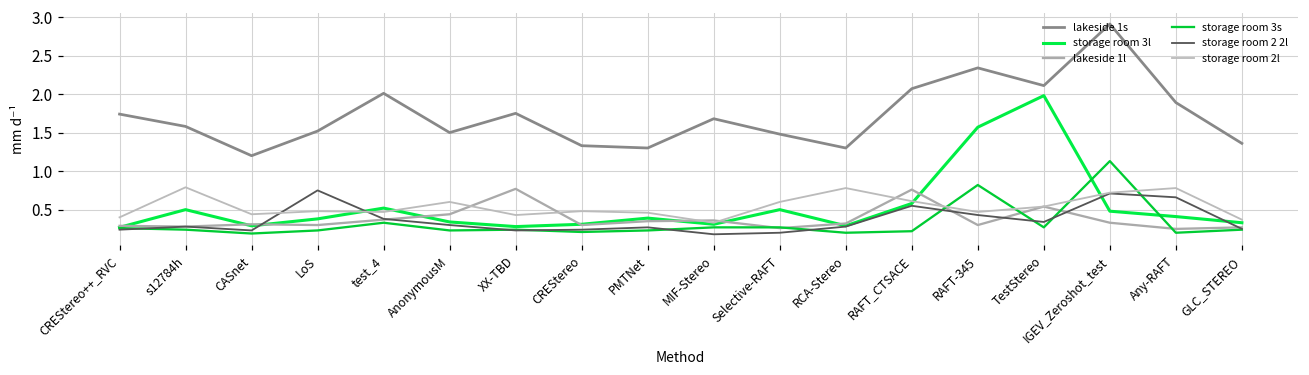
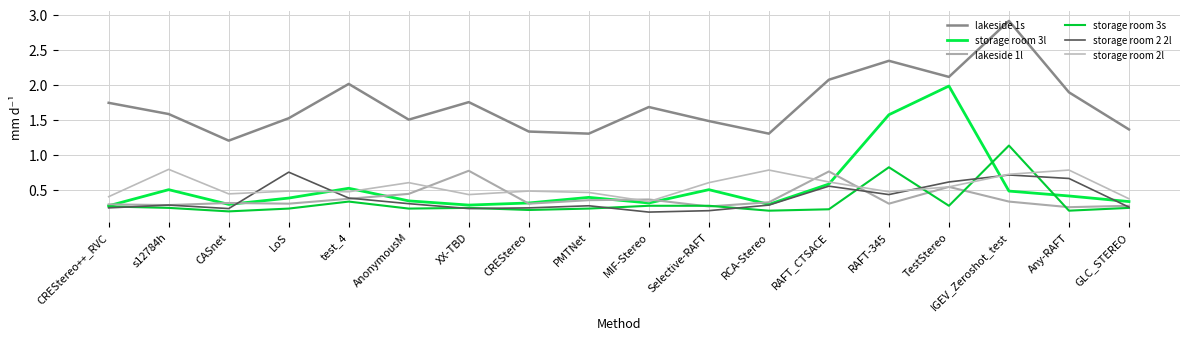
  {
    "storage room 2 2l": {
      "CASnet": 0.2,
      "LoS": 0.8,
      "AnonymousM": 0.3,
      "PMTNet": 0.3,
      "MIF-Stereo": 0.2,
      "Selective-RAFT": 0.2,
      "RAFT-345": 0.4,
-     "TestStereo": 0.3,
+     "TestStereo": 0.6,
      "Any-RAFT": 0.7
    }
  }
